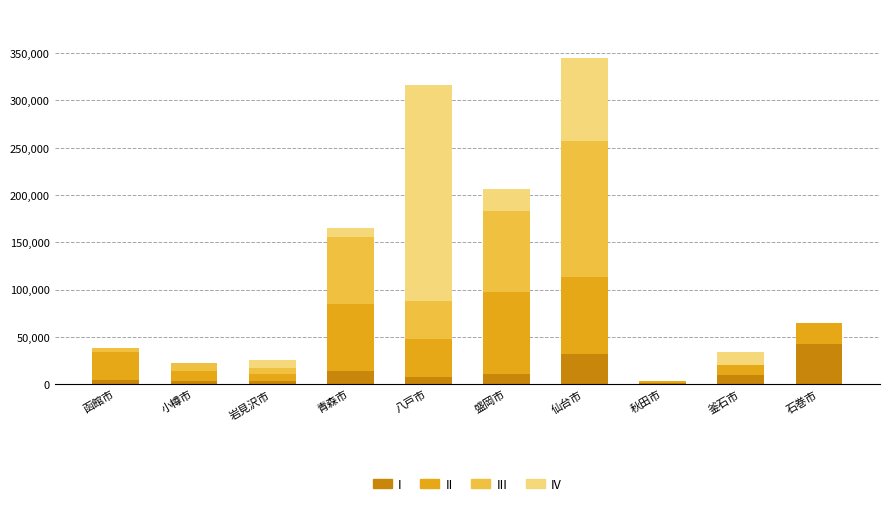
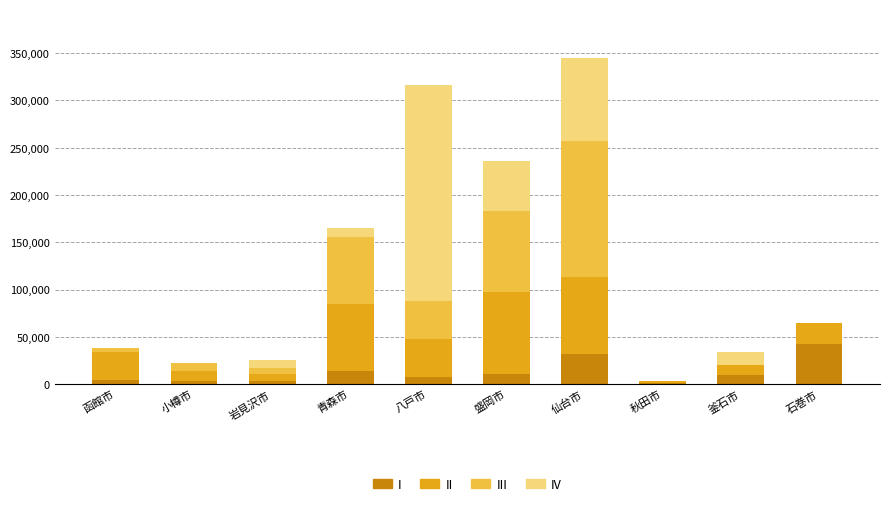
  {
    "IV": {
      "函館市": "0",
      "小樽市": "0",
      "岩見沢市": "10,000",
      "青森市": "10,000",
      "八戸市": "230,000",
-     "盛岡市": "20,000",
+     "盛岡市": "50,000",
      "仙台市": "90,000",
      "秋田市": "0",
      "釜石市": "10,000",
      "石巻市": "0"
    }
  }
